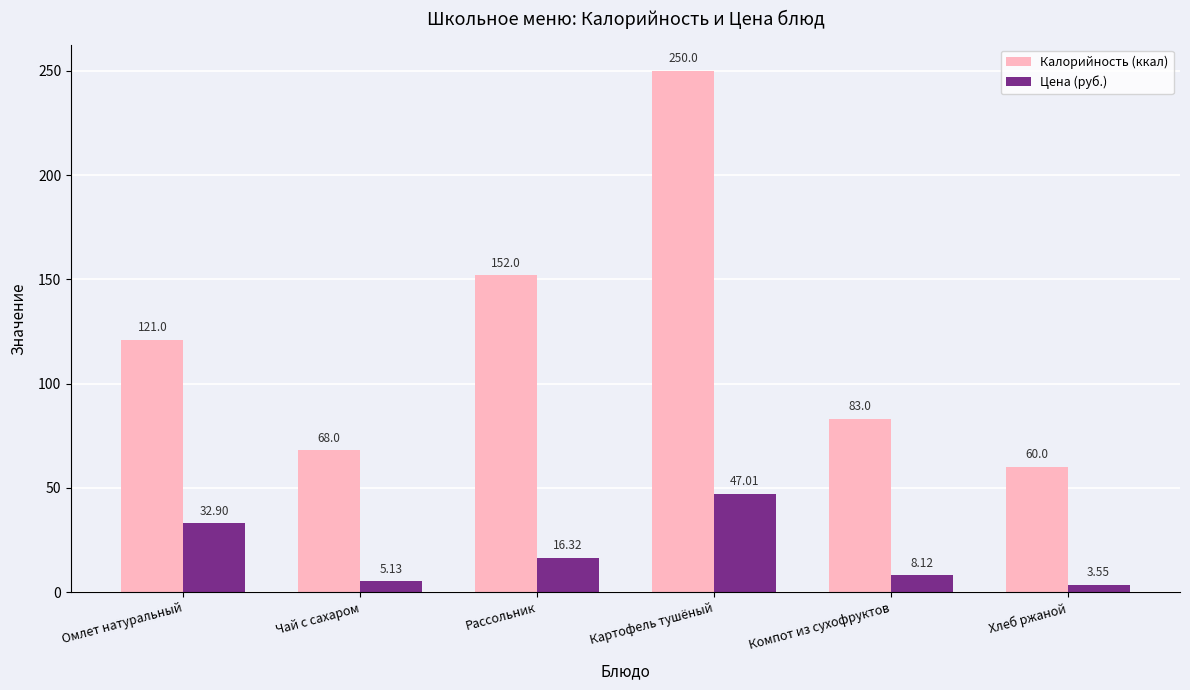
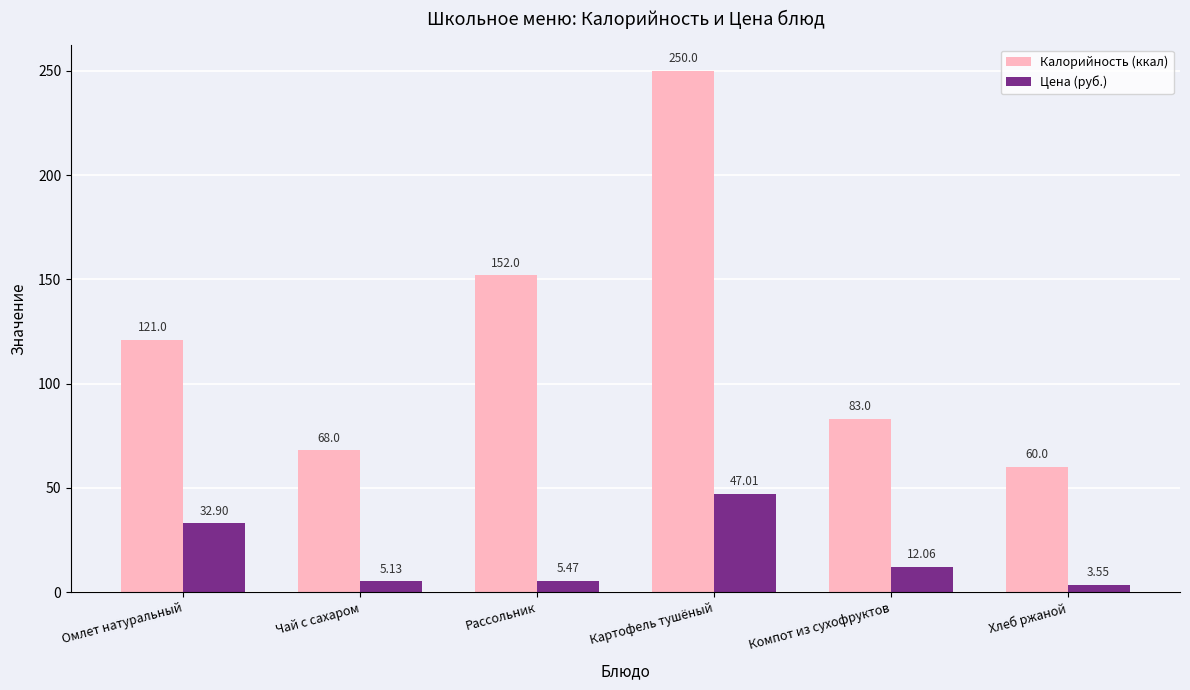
  {
    "Калорийность (ккал)": {
      "Омлет натуральный": 121.0,
      "Чай с сахаром": 68.0,
      "Рассольник": 152.0,
      "Картофель тушёный": 250.0,
      "Компот из сухофруктов": 83.0,
      "Хлеб ржаной": 60.0
    },
    "Цена (руб.)": {
      "Омлет натуральный": 32.90,
      "Чай с сахаром": 5.13,
-     "Рассольник": 16.32,
+     "Рассольник": 5.47,
      "Картофель тушёный": 47.01,
-     "Компот из сухофруктов": 8.12,
+     "Компот из сухофруктов": 12.06,
      "Хлеб ржаной": 3.55
    }
  }
